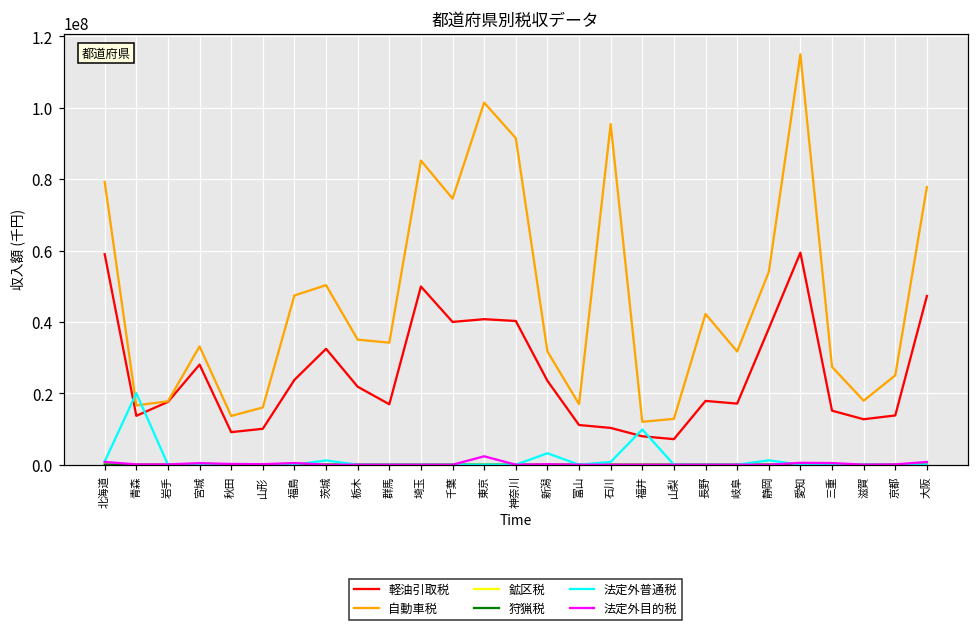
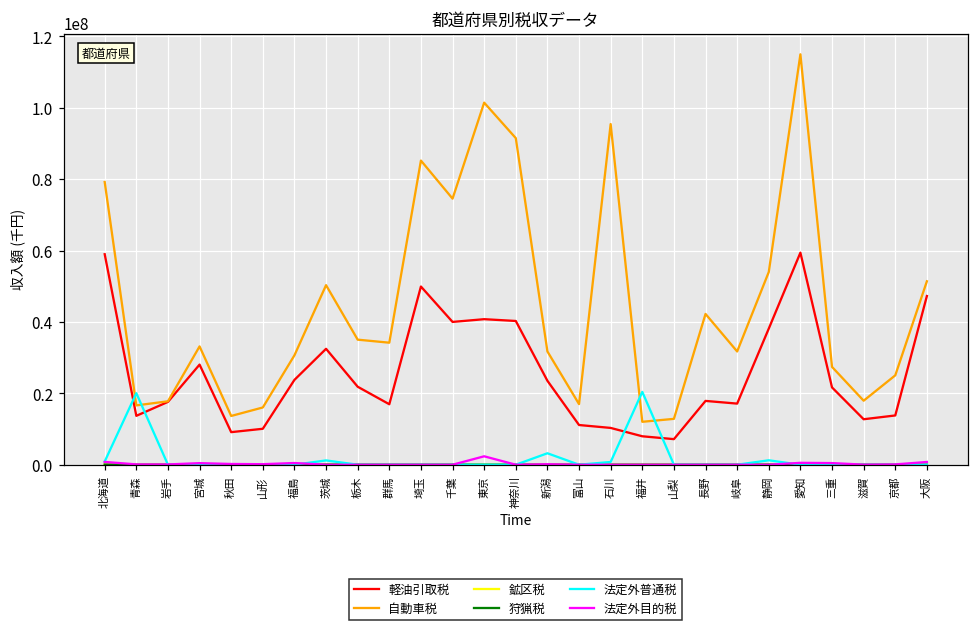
  {
    "軽油引取税": {
      "北海道": 59000000,
      "青森": 14000000,
      "宮城": 28000000,
      "秋田": 9000000,
      "山形": 10000000,
      "福島": 24000000,
      "茨城": 32000000,
      "栃木": 22000000,
      "群馬": 17000000,
      "埼玉": 50000000,
      "千葉": 40000000,
      "東京": 41000000,
      "神奈川": 40000000,
      "新潟": 24000000,
      "富山": 11000000,
      "石川": 10000000,
      "福井": 8000000,
      "山梨": 7000000,
      "長野": 18000000,
      "岐阜": 17000000,
      "静岡": 38000000,
      "愛知": 59000000,
-     "三重": 15000000,
+     "三重": 22000000,
      "滋賀": 13000000,
      "京都": 14000000,
      "大阪": 47000000
    },
    "自動車税": {
      "北海道": 79000000,
      "青森": 17000000,
      "宮城": 33000000,
      "秋田": 14000000,
      "山形": 16000000,
-     "福島": 47000000,
+     "福島": 31000000,
      "茨城": 50000000,
      "栃木": 35000000,
      "群馬": 34000000,
      "埼玉": 85000000,
      "千葉": 75000000,
      "東京": 101000000,
      "神奈川": 91000000,
      "新潟": 32000000,
      "富山": 17000000,
      "石川": 95000000,
      "福井": 12000000,
      "山梨": 13000000,
      "長野": 42000000,
      "岐阜": 32000000,
      "静岡": 54000000,
      "愛知": 115000000,
      "三重": 27000000,
      "滋賀": 18000000,
      "京都": 25000000,
-     "大阪": 78000000
+     "大阪": 51000000
    },
    "法定外普通税": {
      "青森": 20000000,
      "茨城": 1000000,
      "新潟": 3000000,
-     "福井": 10000000,
+     "福井": 20000000,
      "静岡": 1000000
    },
    "法定外目的税": {
      "東京": 2000000
    }
  }
